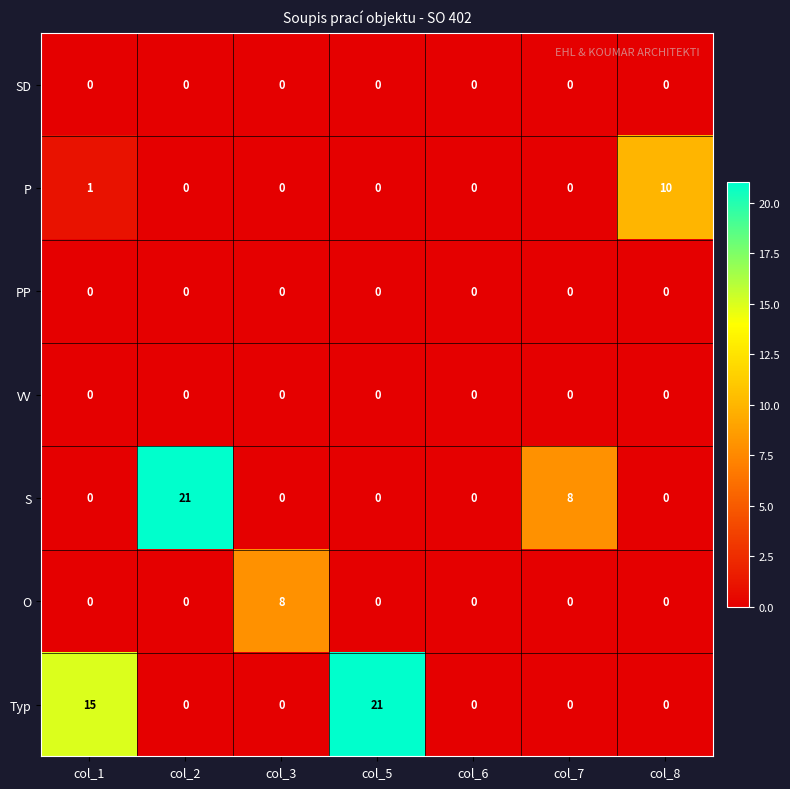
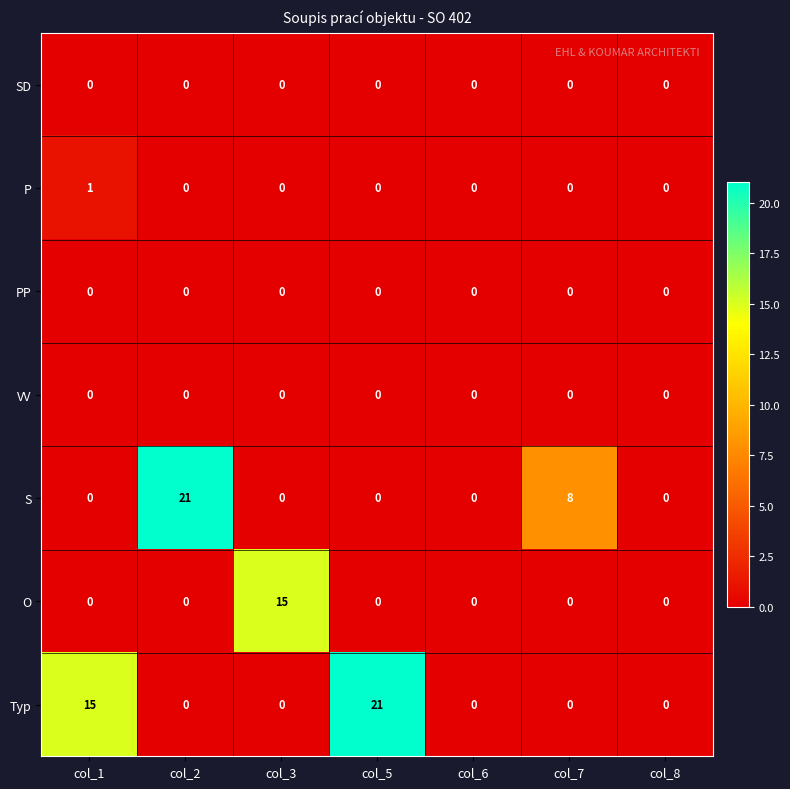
  {
    "SD": {
      "col_1": 0,
      "col_2": 0,
      "col_3": 0,
      "col_5": 0,
      "col_6": 0,
      "col_7": 0
    },
    "P": {
      "col_1": 1,
      "col_2": 0,
      "col_3": 0,
      "col_5": 0,
      "col_6": 0,
      "col_7": 0,
-     "col_8": 10
+     "col_8": 0
    },
    "PP": {
      "col_1": 0,
      "col_2": 0,
      "col_3": 0,
      "col_5": 0,
      "col_6": 0,
      "col_7": 0,
      "col_8": 0
    },
    "VV": {
      "col_1": 0,
      "col_2": 0,
      "col_3": 0,
      "col_5": 0,
      "col_6": 0,
      "col_7": 0,
      "col_8": 0
    },
    "S": {
      "col_1": 0,
      "col_2": 21,
      "col_3": 0,
      "col_5": 0,
      "col_6": 0,
      "col_7": 8,
      "col_8": 0
    },
    "O": {
      "col_1": 0,
      "col_2": 0,
-     "col_3": 8,
+     "col_3": 15,
      "col_5": 0,
      "col_6": 0,
      "col_7": 0,
      "col_8": 0
    },
    "Typ": {
      "col_1": 15,
      "col_2": 0,
      "col_3": 0,
      "col_5": 21,
      "col_6": 0,
      "col_7": 0,
      "col_8": 0
    }
  }
